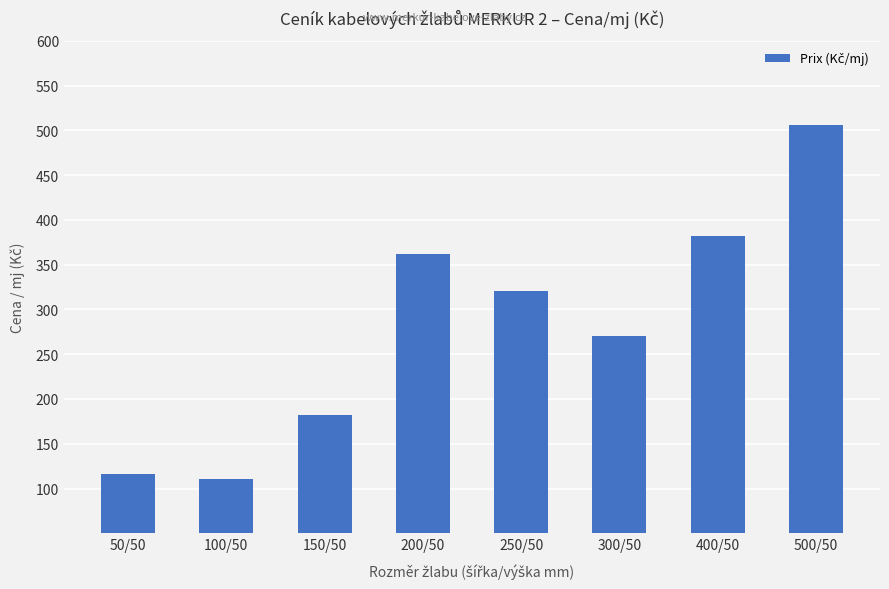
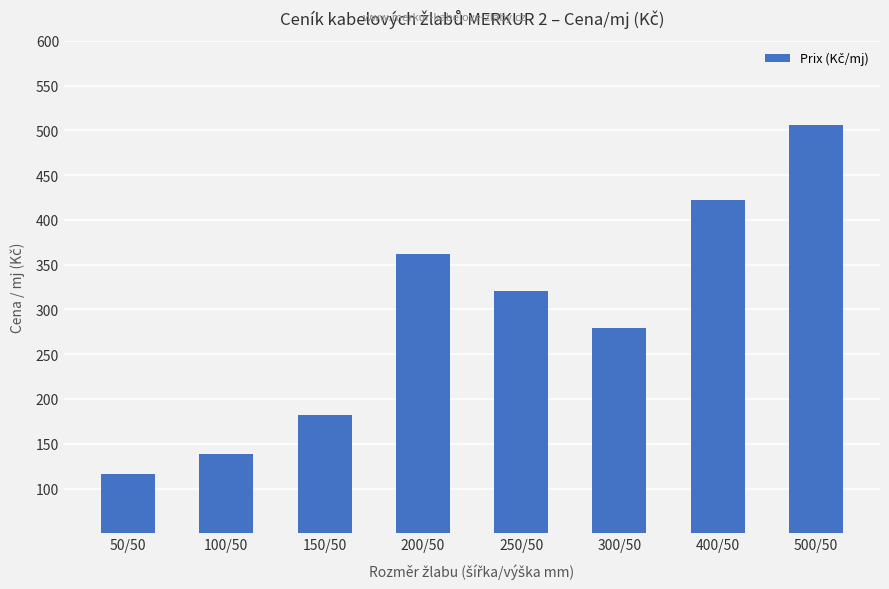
  {
    "50/50": 120,
-   "100/50": 110,
+   "100/50": 140,
    "150/50": 180,
    "200/50": 360,
    "250/50": 320,
-   "300/50": 270,
-   "400/50": 380,
+   "300/50": 280,
+   "400/50": 420,
    "500/50": 510
  }
